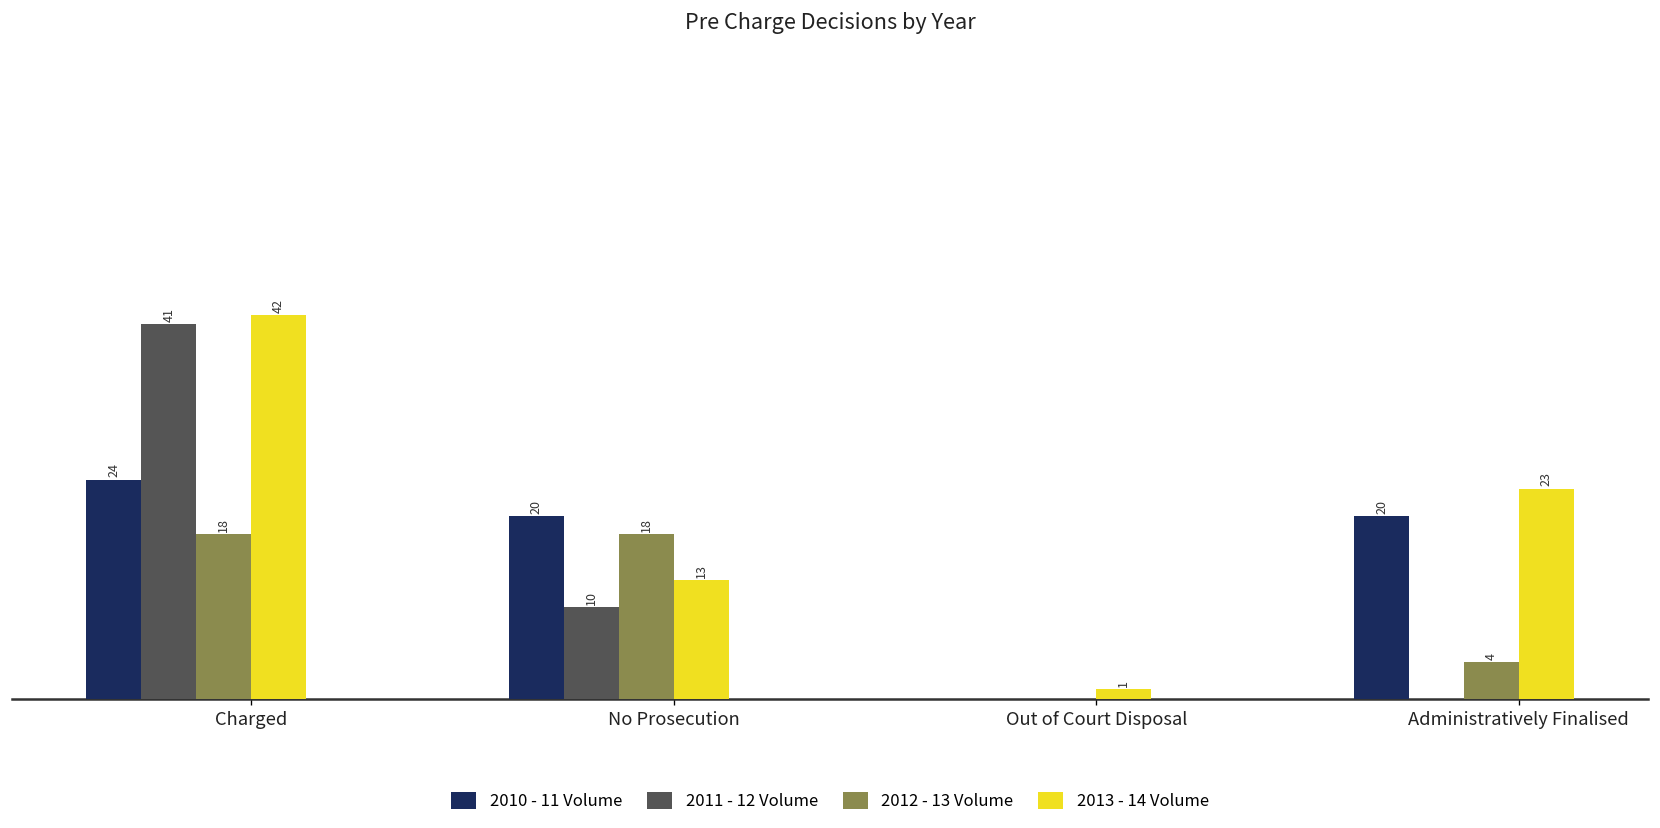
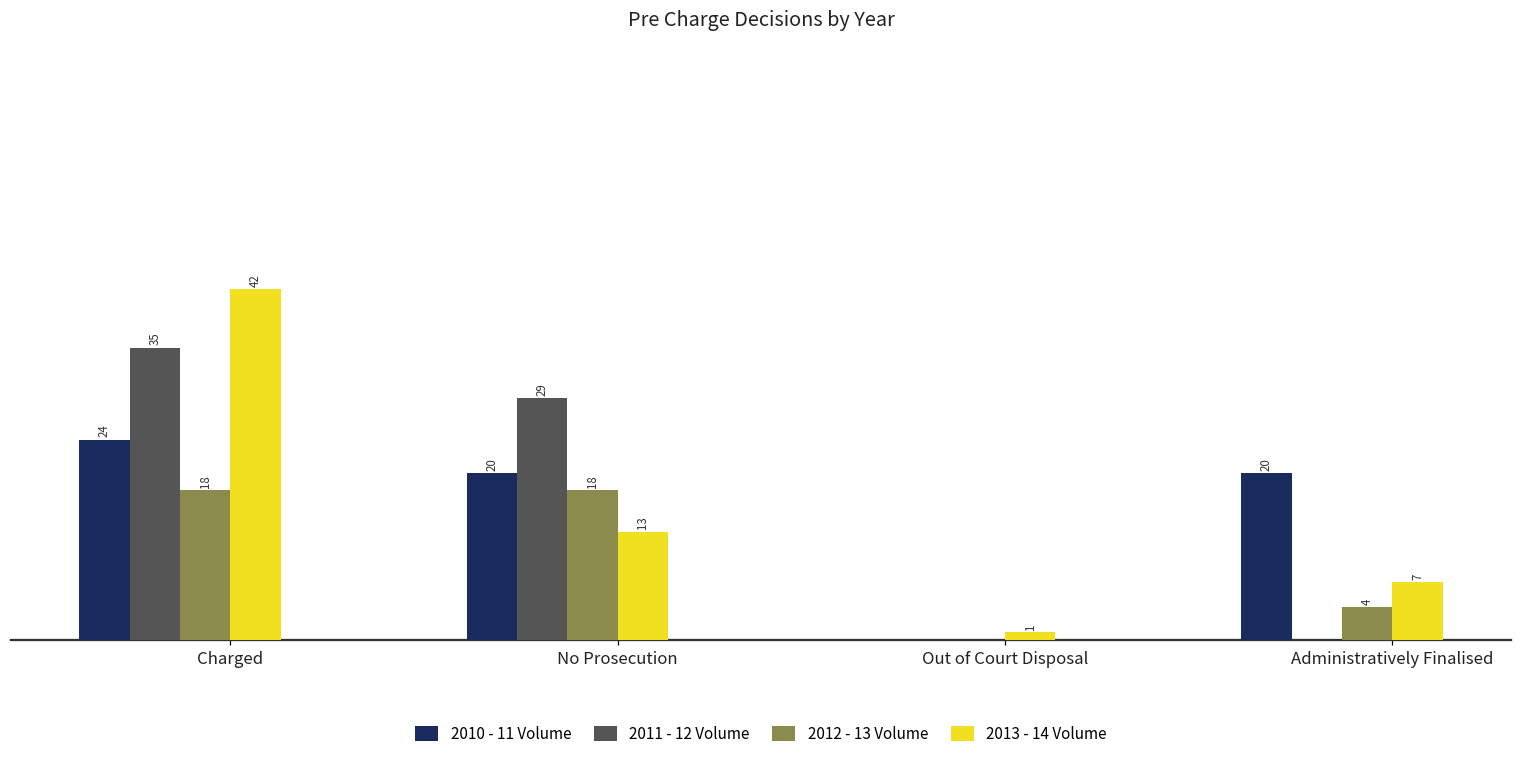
  {
    "2010 - 11 Volume": {
      "Charged": 24,
      "No Prosecution": 20,
      "Administratively Finalised": 20
    },
    "2011 - 12 Volume": {
-     "Charged": 41,
-     "No Prosecution": 10
+     "Charged": 35,
+     "No Prosecution": 29
    },
    "2012 - 13 Volume": {
      "Charged": 18,
      "No Prosecution": 18,
      "Administratively Finalised": 4
    },
    "2013 - 14 Volume": {
      "Charged": 42,
      "No Prosecution": 13,
      "Out of Court Disposal": 1,
-     "Administratively Finalised": 23
+     "Administratively Finalised": 7
    }
  }
